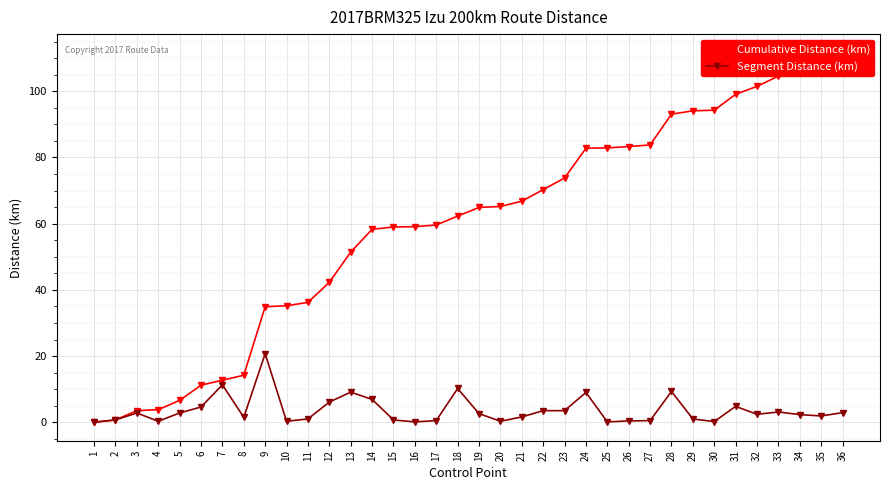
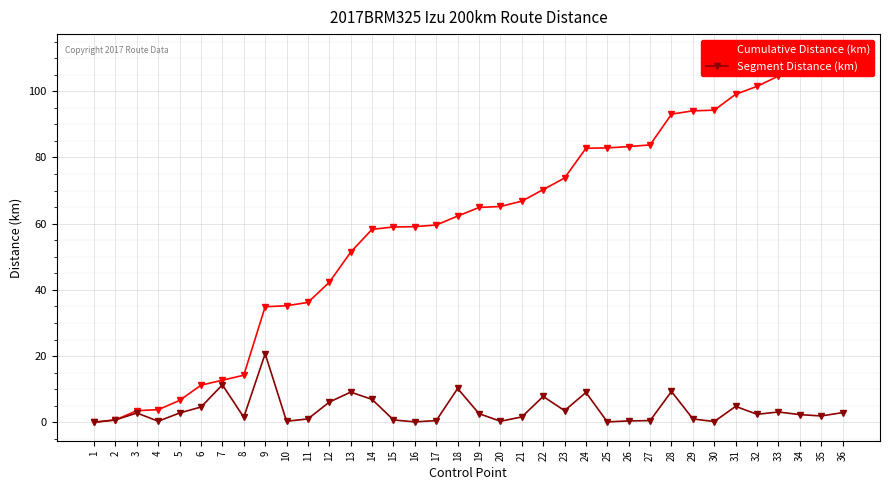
  {
    "Cumulative Distance (km)": {
      "4": 4,
      "5": 7,
      "6": 11,
      "7": 13,
      "8": 14,
      "9": 35,
      "10": 35,
      "11": 36,
      "12": 42,
      "13": 51,
      "14": 58,
      "15": 59,
      "16": 59,
      "17": 60,
      "18": 62,
      "19": 65,
      "20": 65,
      "21": 67,
      "22": 70,
      "23": 74,
      "24": 83,
      "25": 83,
      "26": 83,
      "27": 84,
      "28": 93,
      "29": 94,
      "30": 94,
      "31": 99,
      "32": 102,
      "33": 105
    },
    "Segment Distance (km)": {
      "4": 0,
      "5": 3,
      "6": 5,
      "7": 11,
      "8": 2,
      "9": 21,
      "10": 0,
      "11": 1,
      "12": 6,
      "13": 9,
      "14": 7,
      "15": 1,
      "16": 0,
      "17": 1,
      "18": 10,
      "19": 3,
      "20": 0,
      "21": 2,
-     "22": 4,
+     "22": 8,
      "23": 4,
      "24": 9,
      "25": 0,
      "26": 0,
      "27": 1,
      "28": 9,
      "29": 1,
      "30": 0,
      "31": 5,
      "32": 2,
      "33": 3,
      "34": 2,
      "35": 2,
      "36": 3
    }
  }
